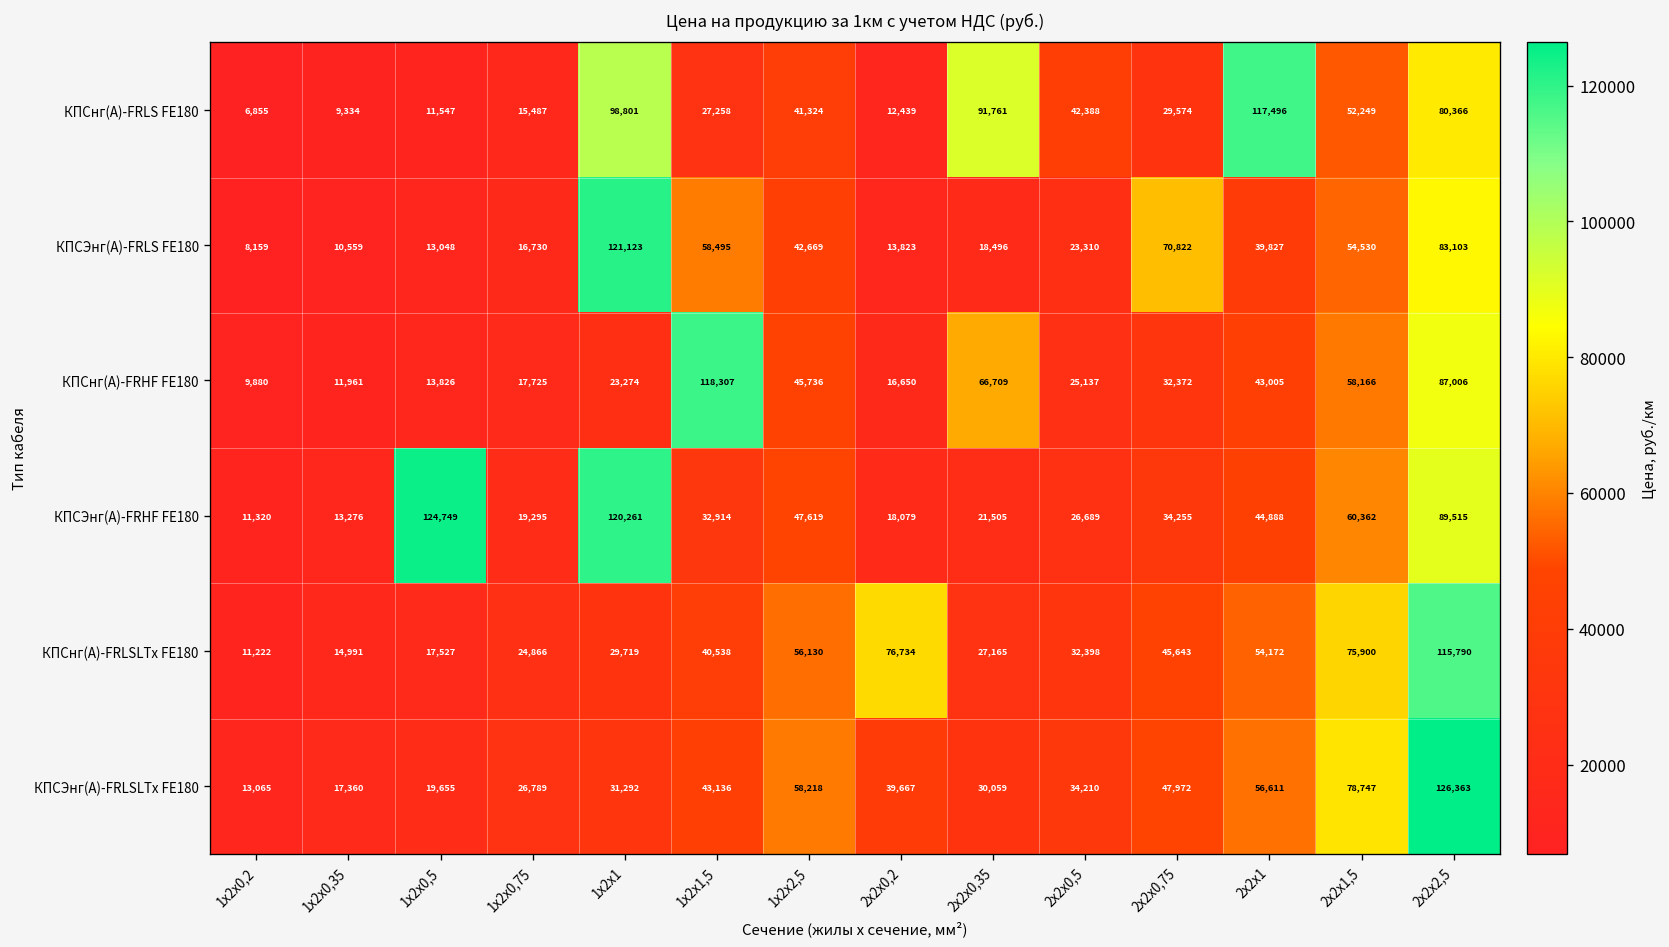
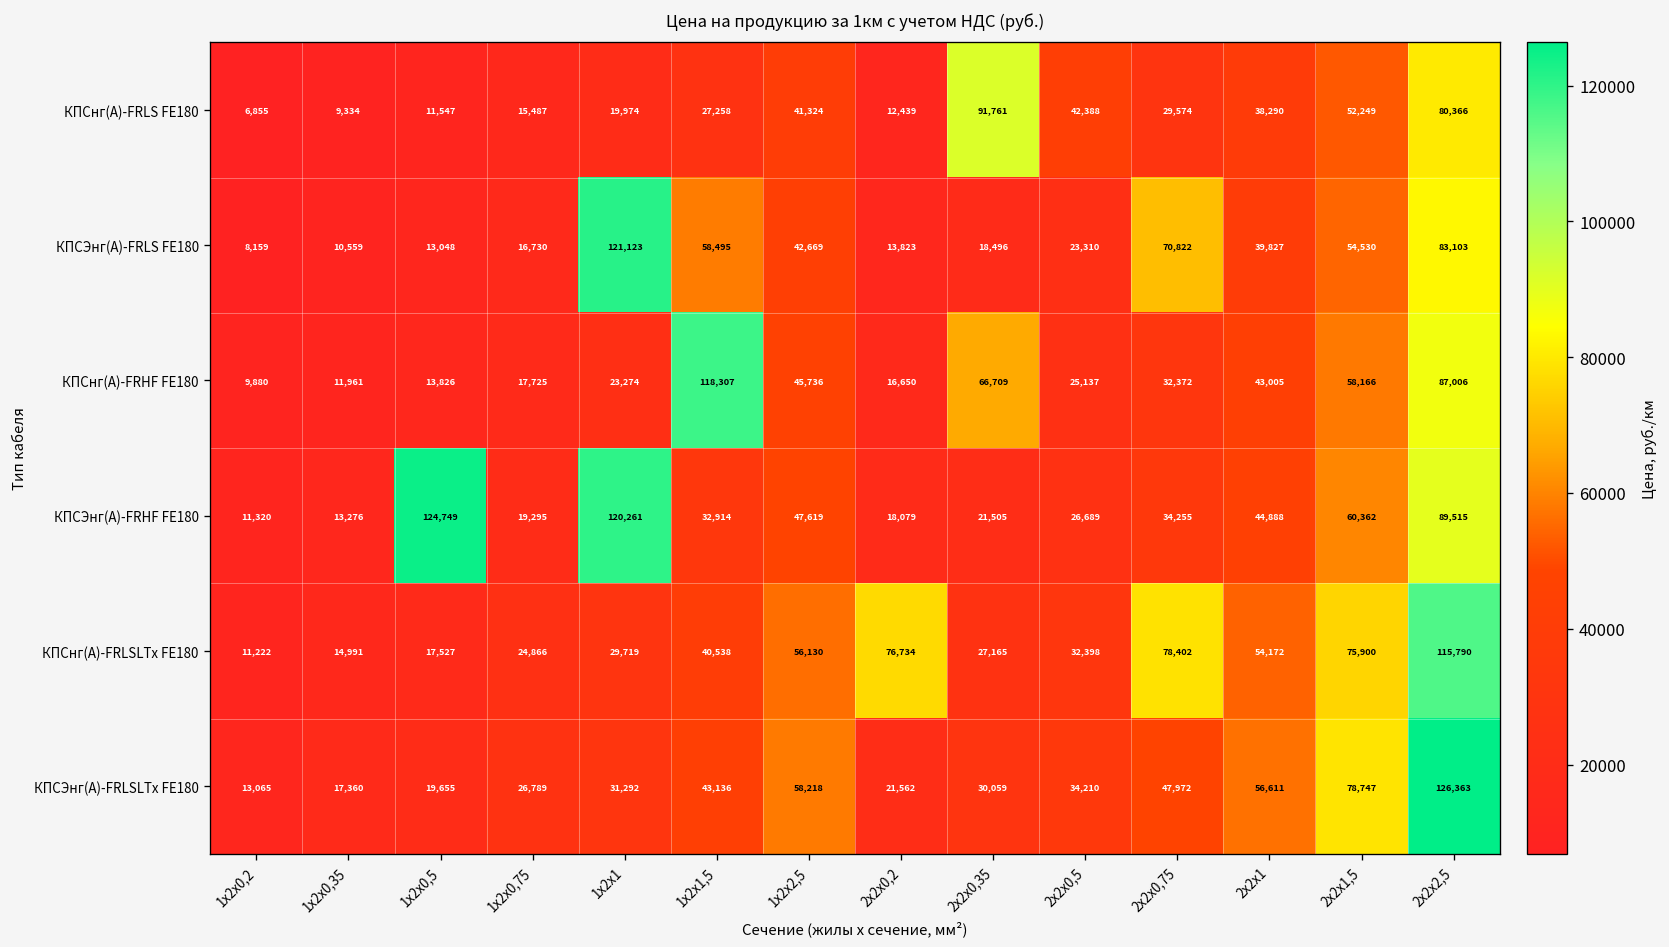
  {
    "КПСнг(А)-FRLS FE180": {
      "1х2х0,2": "6,855",
      "1х2х0,35": "9,334",
      "1х2х0,5": "11,547",
      "1х2х0,75": "15,487",
-     "1х2х1": "98,801",
+     "1х2х1": "19,974",
      "1х2х1,5": "27,258",
      "1х2х2,5": "41,324",
      "2х2х0,2": "12,439",
      "2х2х0,35": "91,761",
      "2х2х0,5": "42,388",
      "2х2х0,75": "29,574",
-     "2х2х1": "117,496",
+     "2х2х1": "38,290",
      "2х2х1,5": "52,249",
      "2х2х2,5": "80,366"
    },
    "КПСЭнг(А)-FRLS FE180": {
      "1х2х0,2": "8,159",
      "1х2х0,35": "10,559",
      "1х2х0,5": "13,048",
      "1х2х0,75": "16,730",
      "1х2х1": "121,123",
      "1х2х1,5": "58,495",
      "1х2х2,5": "42,669",
      "2х2х0,2": "13,823",
      "2х2х0,35": "18,496",
      "2х2х0,5": "23,310",
      "2х2х0,75": "70,822",
      "2х2х1": "39,827",
      "2х2х1,5": "54,530",
      "2х2х2,5": "83,103"
    },
    "КПСнг(А)-FRHF FE180": {
      "1х2х0,2": "9,880",
      "1х2х0,35": "11,961",
      "1х2х0,5": "13,826",
      "1х2х0,75": "17,725",
      "1х2х1": "23,274",
      "1х2х1,5": "118,307",
      "1х2х2,5": "45,736",
      "2х2х0,2": "16,650",
      "2х2х0,35": "66,709",
      "2х2х0,5": "25,137",
      "2х2х0,75": "32,372",
      "2х2х1": "43,005",
      "2х2х1,5": "58,166",
      "2х2х2,5": "87,006"
    },
    "КПСЭнг(А)-FRHF FE180": {
      "1х2х0,2": "11,320",
      "1х2х0,35": "13,276",
      "1х2х0,5": "124,749",
      "1х2х0,75": "19,295",
      "1х2х1": "120,261",
      "1х2х1,5": "32,914",
      "1х2х2,5": "47,619",
      "2х2х0,2": "18,079",
      "2х2х0,35": "21,505",
      "2х2х0,5": "26,689",
      "2х2х0,75": "34,255",
      "2х2х1": "44,888",
      "2х2х1,5": "60,362",
      "2х2х2,5": "89,515"
    },
    "КПСнг(А)-FRLSLTx FE180": {
      "1х2х0,2": "11,222",
      "1х2х0,35": "14,991",
      "1х2х0,5": "17,527",
      "1х2х0,75": "24,866",
      "1х2х1": "29,719",
      "1х2х1,5": "40,538",
      "1х2х2,5": "56,130",
      "2х2х0,2": "76,734",
      "2х2х0,35": "27,165",
      "2х2х0,5": "32,398",
-     "2х2х0,75": "45,643",
+     "2х2х0,75": "78,402",
      "2х2х1": "54,172",
      "2х2х1,5": "75,900",
      "2х2х2,5": "115,790"
    },
    "КПСЭнг(А)-FRLSLTx FE180": {
      "1х2х0,2": "13,065",
      "1х2х0,35": "17,360",
      "1х2х0,5": "19,655",
      "1х2х0,75": "26,789",
      "1х2х1": "31,292",
      "1х2х1,5": "43,136",
      "1х2х2,5": "58,218",
-     "2х2х0,2": "39,667",
+     "2х2х0,2": "21,562",
      "2х2х0,35": "30,059",
      "2х2х0,5": "34,210",
      "2х2х0,75": "47,972",
      "2х2х1": "56,611",
      "2х2х1,5": "78,747",
      "2х2х2,5": "126,363"
    }
  }
